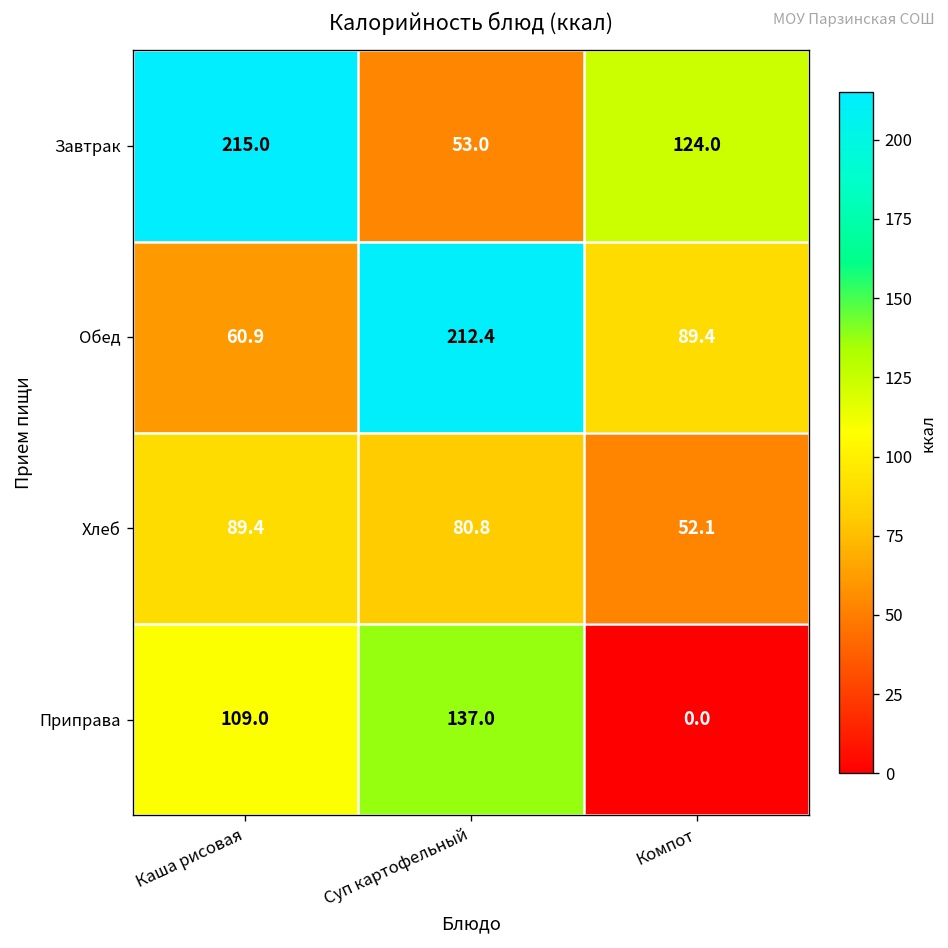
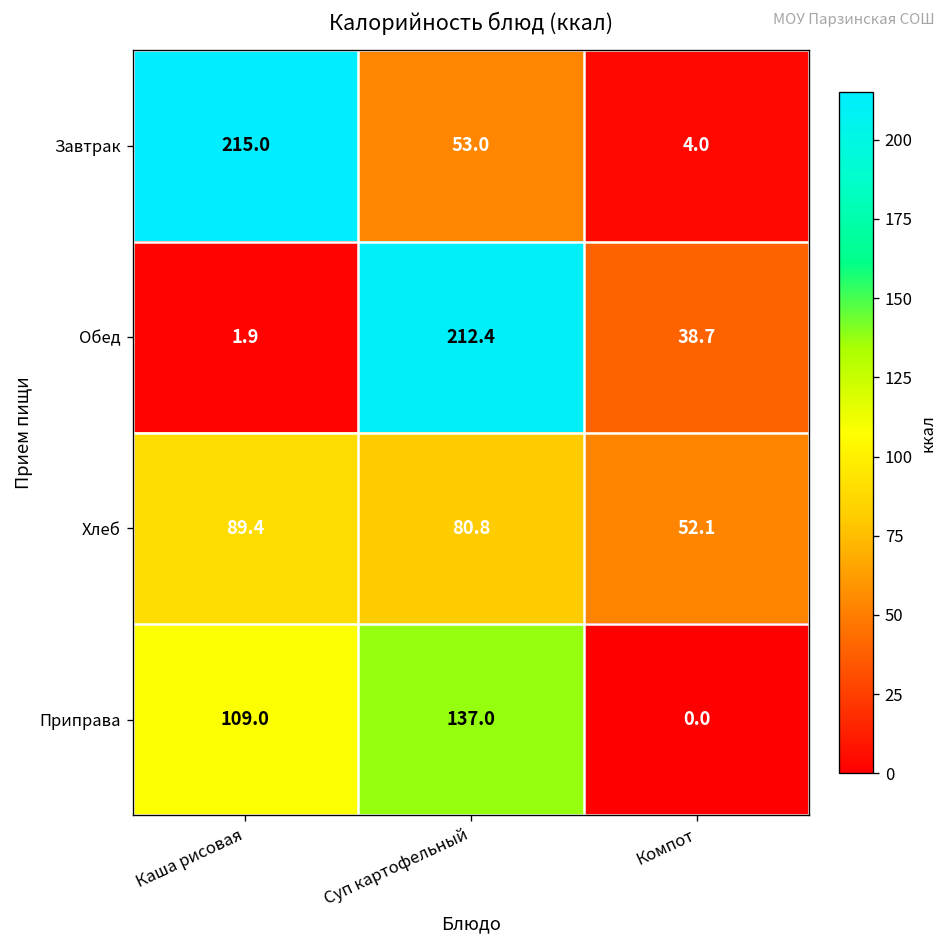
  {
    "Завтрак": {
      "Каша рисовая": 215.0,
      "Суп картофельный": 53.0,
-     "Компот": 124.0
+     "Компот": 4.0
    },
    "Обед": {
-     "Каша рисовая": 60.9,
+     "Каша рисовая": 1.9,
      "Суп картофельный": 212.4,
-     "Компот": 89.4
+     "Компот": 38.7
    },
    "Хлеб": {
      "Каша рисовая": 89.4,
      "Суп картофельный": 80.8,
      "Компот": 52.1
    },
    "Приправа": {
      "Каша рисовая": 109.0,
      "Суп картофельный": 137.0,
      "Компот": 0.0
    }
  }
